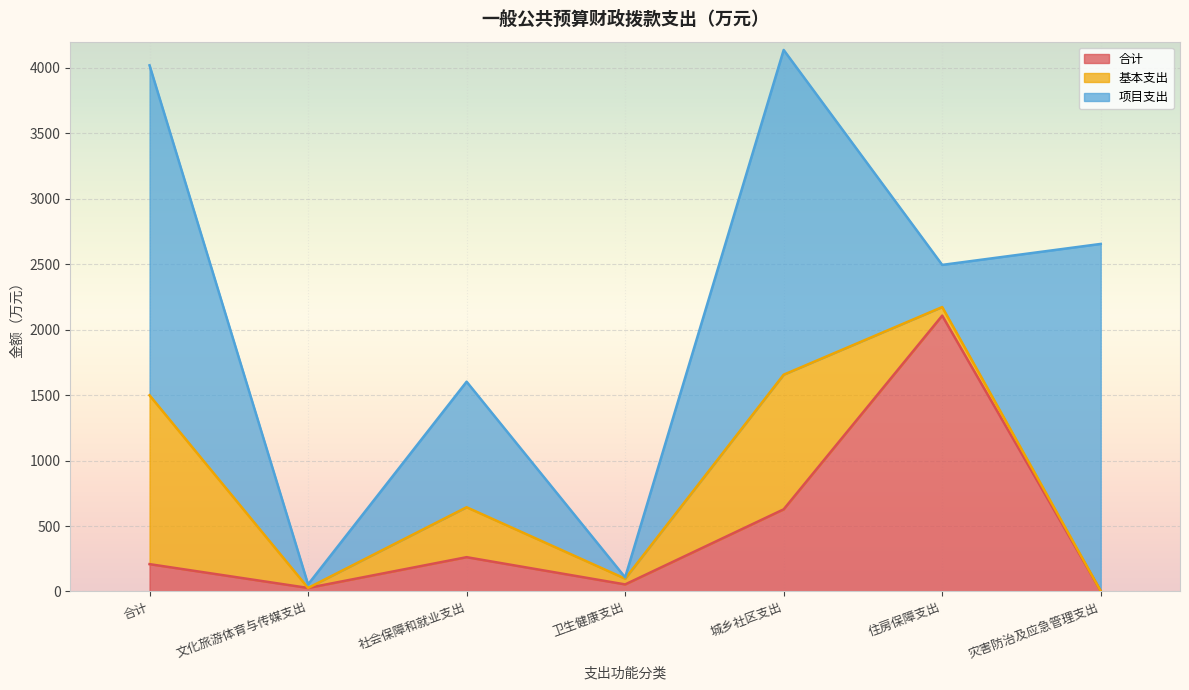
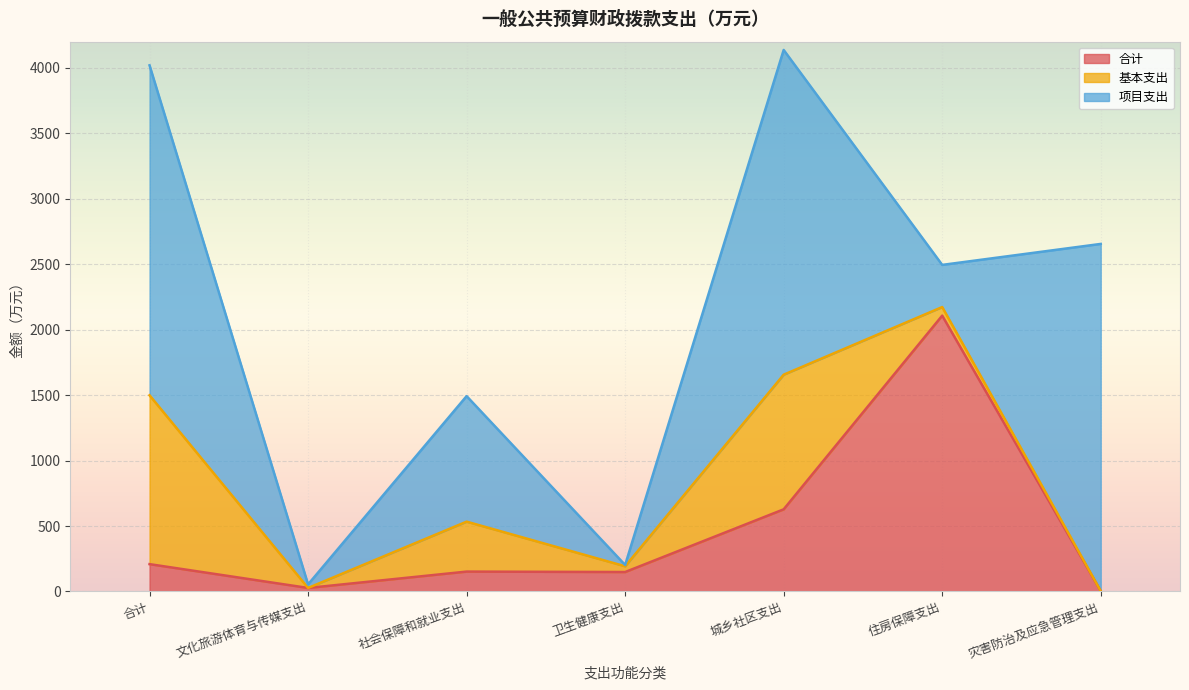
  {
    "合计": {
      "合计": 210,
-     "社会保障和就业支出": 260,
-     "卫生健康支出": 50,
+     "社会保障和就业支出": 150,
+     "卫生健康支出": 150,
      "城乡社区支出": 630,
      "住房保障支出": 2110
    },
    "基本支出": {
      "合计": 1290,
      "社会保障和就业支出": 380,
      "城乡社区支出": 1030,
      "住房保障支出": 70
    },
    "项目支出": {
      "合计": 2520,
      "文化旅游体育与传媒支出": 30,
      "社会保障和就业支出": 960,
      "城乡社区支出": 2480,
      "住房保障支出": 320,
      "灾害防治及应急管理支出": 2650
    }
  }
